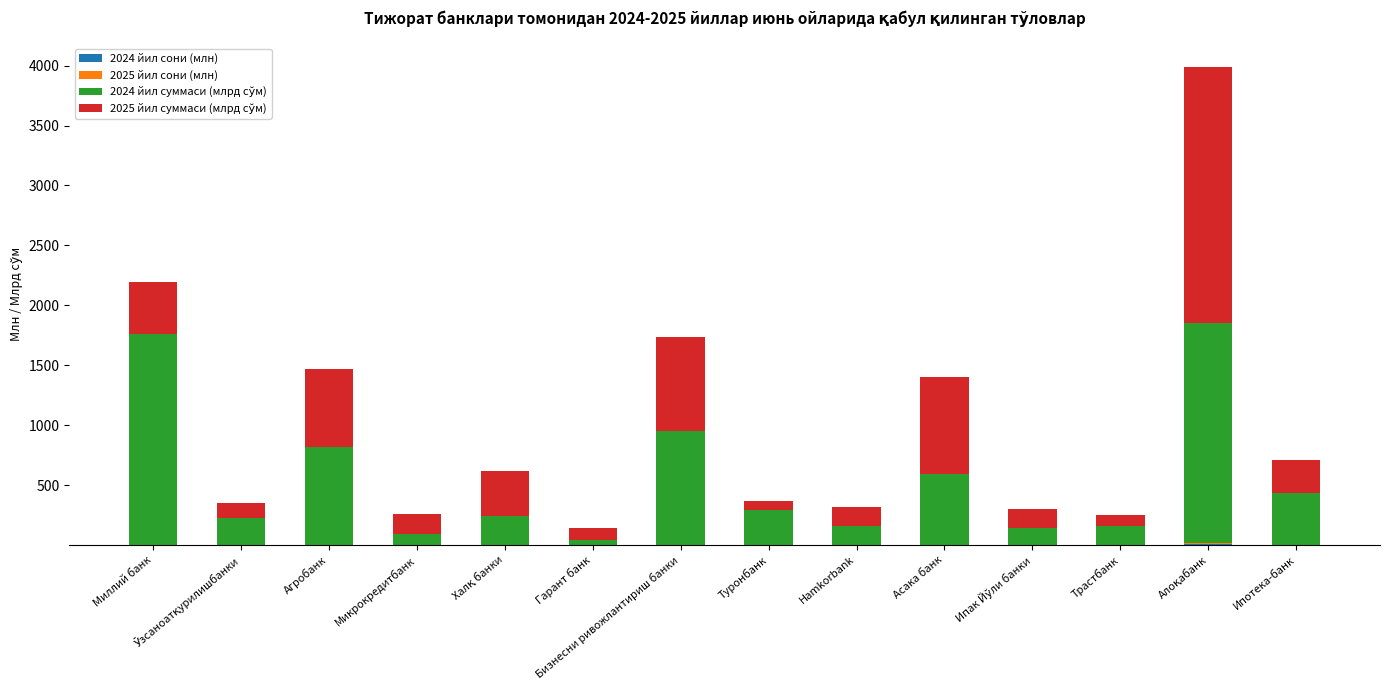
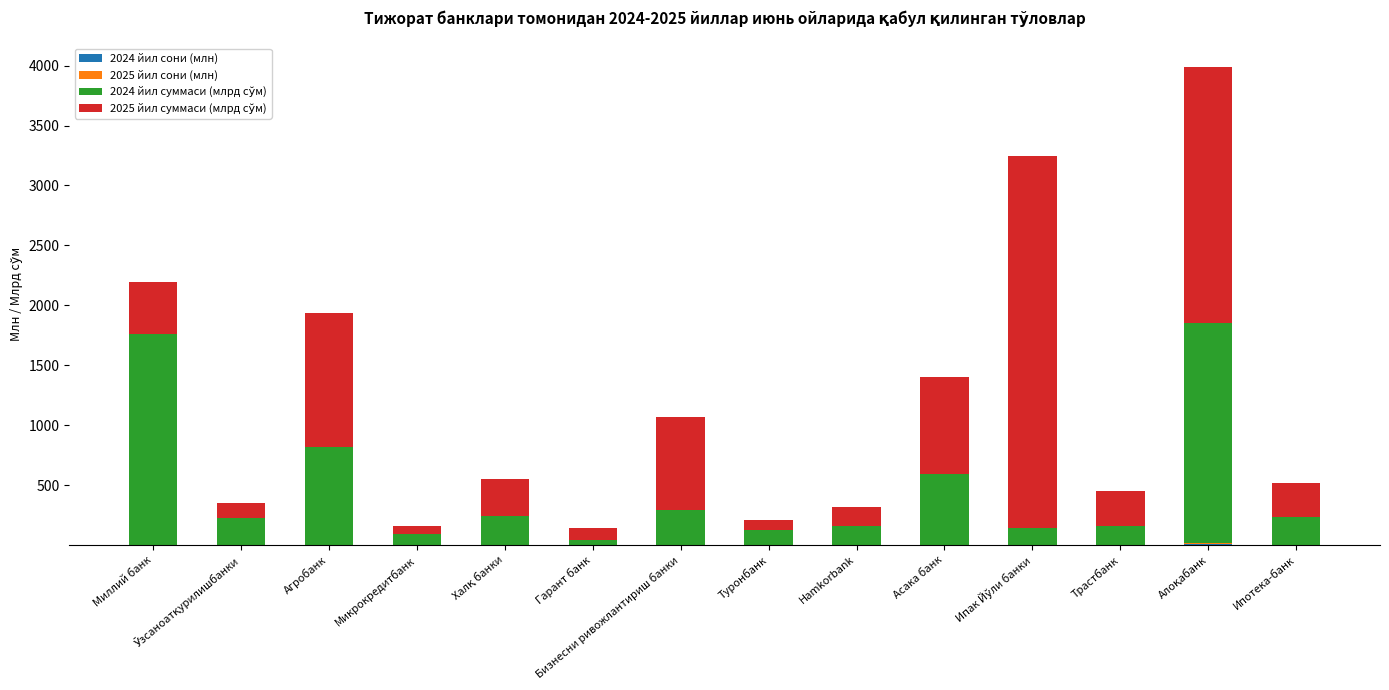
  {
    "2024 йил суммаси (млрд сўм)": {
      "Миллий банк": 1760,
      "Ўзсаноатқурилишбанки": 220,
      "Агробанк": 820,
      "Микрокредитбанк": 90,
      "Халқ банки": 240,
      "Гарант банк": 40,
-     "Бизнесни ривожлантириш банки": 950,
-     "Туронбанк": 290,
+     "Бизнесни ривожлантириш банки": 290,
+     "Туронбанк": 130,
      "Hamkorbank": 160,
      "Асака банк": 590,
      "Ипак Йўли банки": 140,
      "Трастбанк": 150,
      "Алоқабанк": 1840,
-     "Ипотека-банк": 430
+     "Ипотека-банк": 230
    },
    "2025 йил суммаси (млрд сўм)": {
      "Миллий банк": 430,
      "Ўзсаноатқурилишбанки": 120,
-     "Агробанк": 650,
-     "Микрокредитбанк": 170,
-     "Халқ банки": 380,
+     "Агробанк": 1120,
+     "Микрокредитбанк": 60,
+     "Халқ банки": 310,
      "Гарант банк": 100,
      "Бизнесни ривожлантириш банки": 780,
      "Туронбанк": 80,
      "Hamkorbank": 160,
      "Асака банк": 810,
-     "Ипак Йўли банки": 160,
-     "Трастбанк": 90,
+     "Ипак Йўли банки": 3100,
+     "Трастбанк": 290,
      "Алоқабанк": 2130,
      "Ипотека-банк": 280
    }
  }
